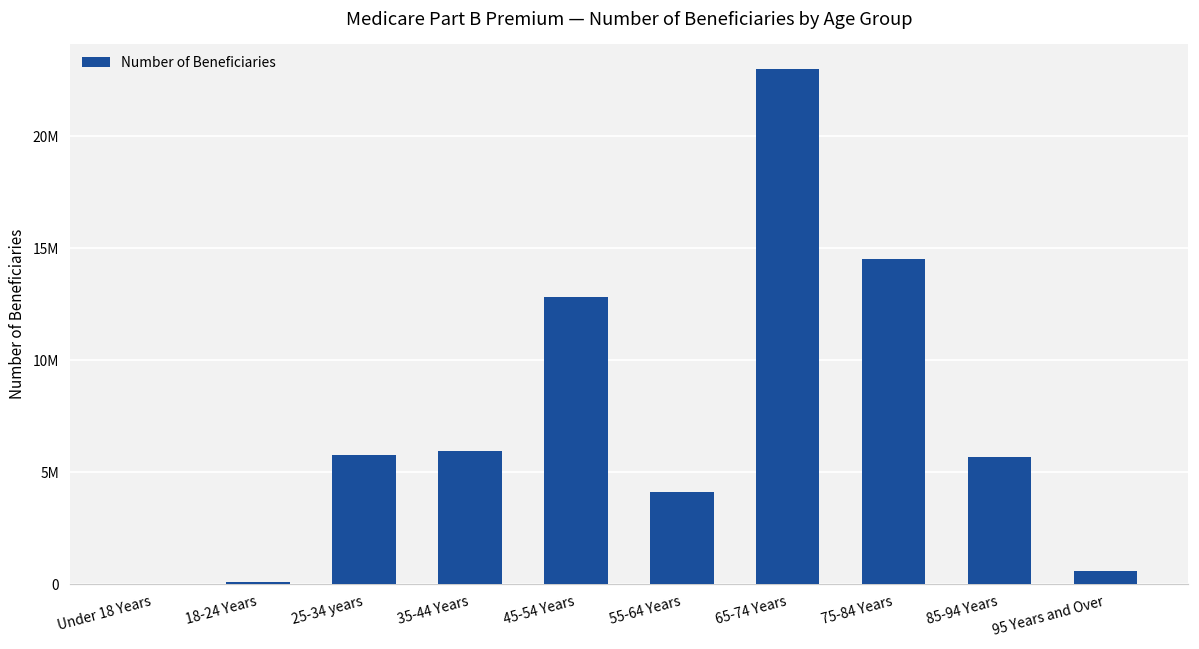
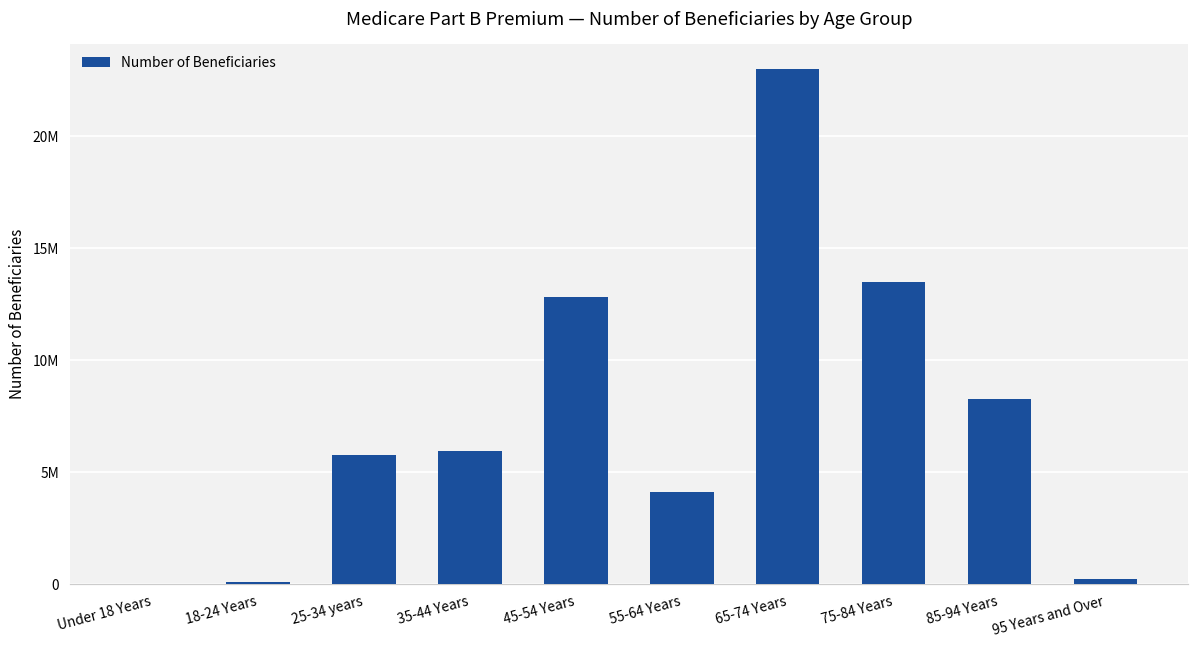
  {
    "25-34 years": 5700000,
    "35-44 Years": 6000000,
    "45-54 Years": 12800000,
    "55-64 Years": 4100000,
    "65-74 Years": 23000000,
-   "75-84 Years": 14500000,
-   "85-94 Years": 5700000,
-   "95 Years and Over": 600000
+   "75-84 Years": 13500000,
+   "85-94 Years": 8300000,
+   "95 Years and Over": 200000
  }
